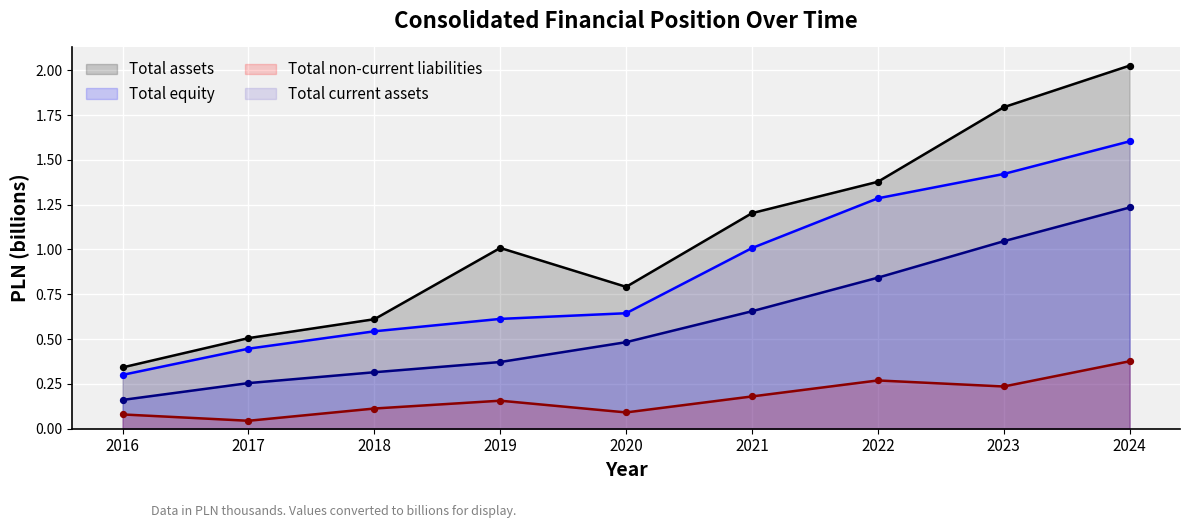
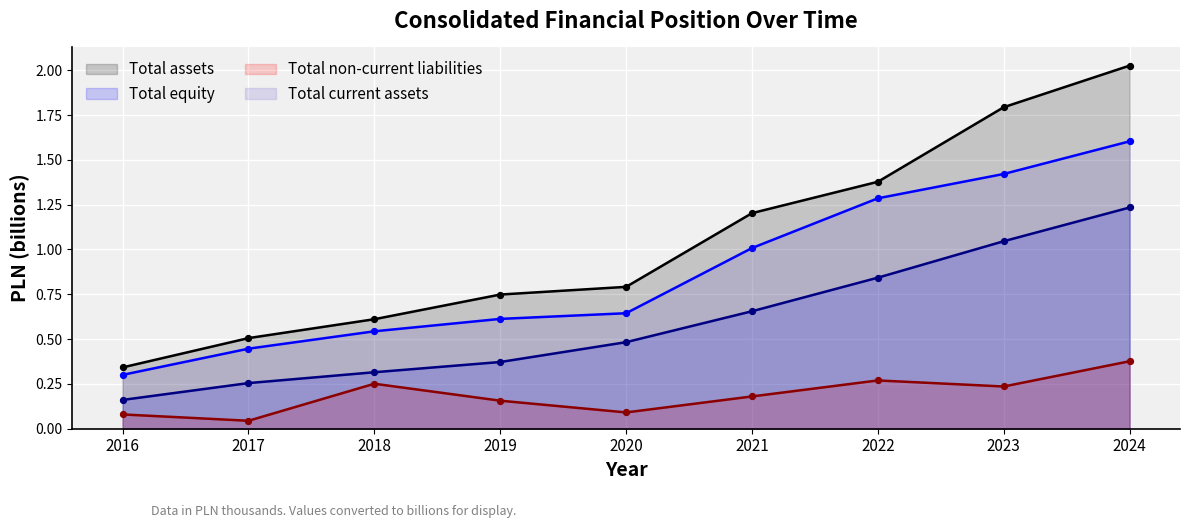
  {
    "Total assets": {
      "2016": 0.34,
      "2017": 0.51,
      "2018": 0.61,
-     "2019": 1.01,
+     "2019": 0.75,
      "2020": 0.79,
      "2021": 1.20,
      "2022": 1.38,
      "2023": 1.79,
      "2024": 2.03
    },
    "Total non-current liabilities": {
      "2016": 0.08,
      "2017": 0.04,
-     "2018": 0.11,
+     "2018": 0.25,
      "2019": 0.16,
      "2020": 0.09,
      "2021": 0.18,
      "2022": 0.27,
      "2023": 0.24,
      "2024": 0.38
    }
  }
